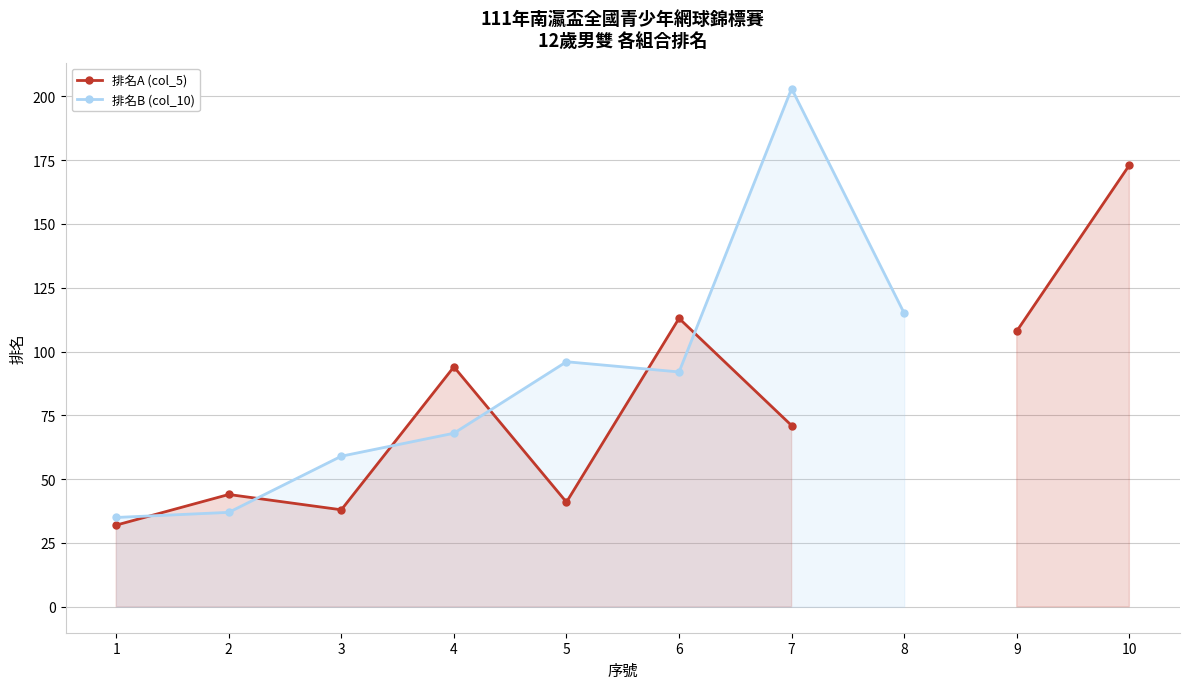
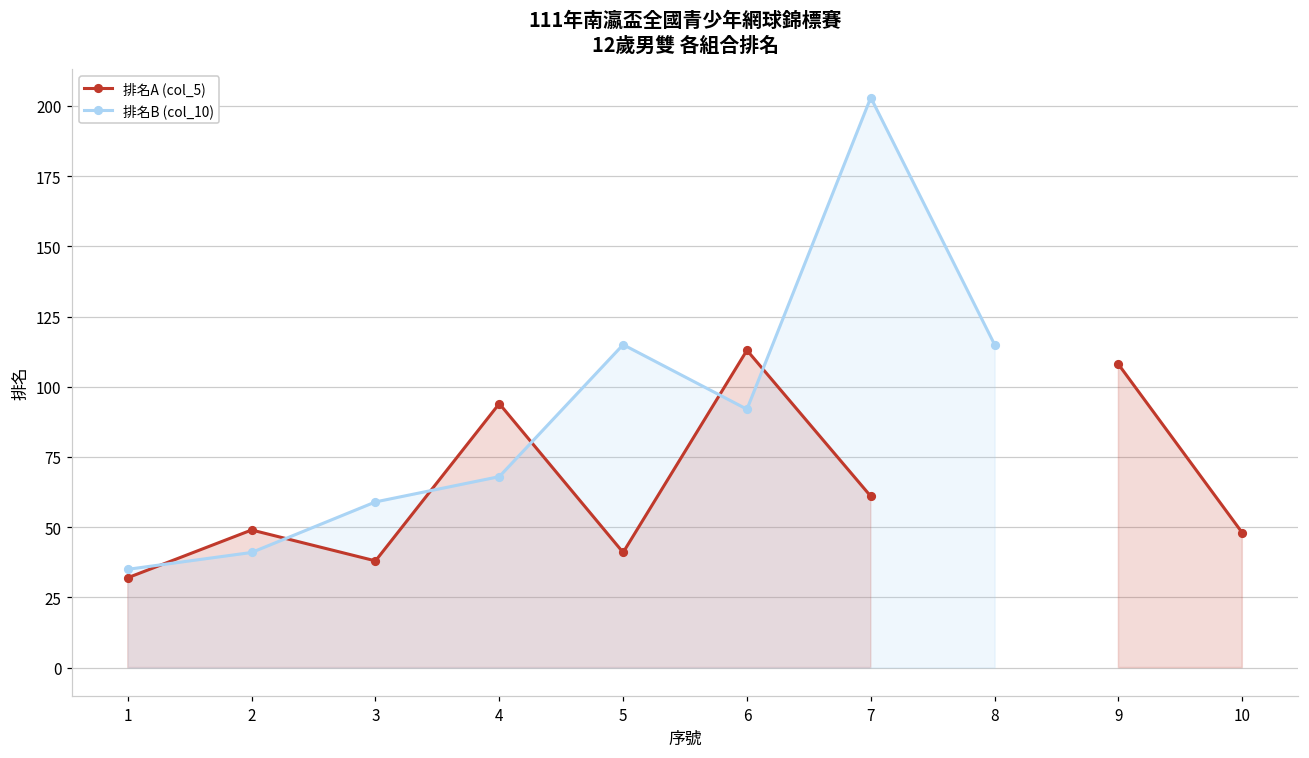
  {
    "排名A (col_5)": {
      "1": 32,
-     "2": 44,
+     "2": 49,
      "3": 38,
      "4": 94,
      "5": 41,
      "6": 113,
-     "7": 71,
+     "7": 61,
      "9": 108,
-     "10": 173
+     "10": 48
    },
    "排名B (col_10)": {
      "1": 35,
-     "2": 37,
+     "2": 41,
      "3": 59,
      "4": 68,
-     "5": 96,
+     "5": 115,
      "6": 92,
      "7": 203,
      "8": 115
    }
  }
